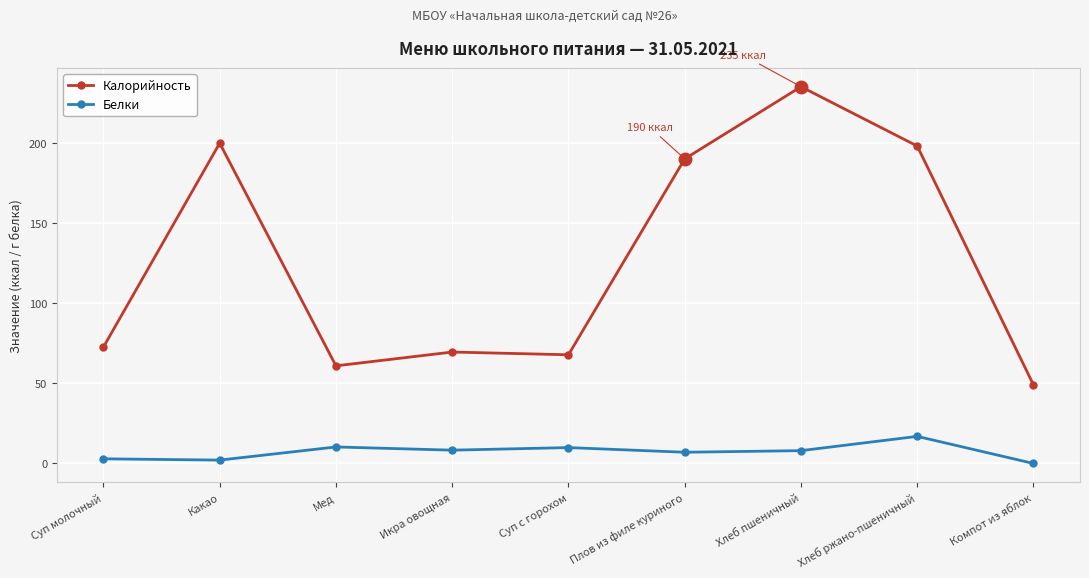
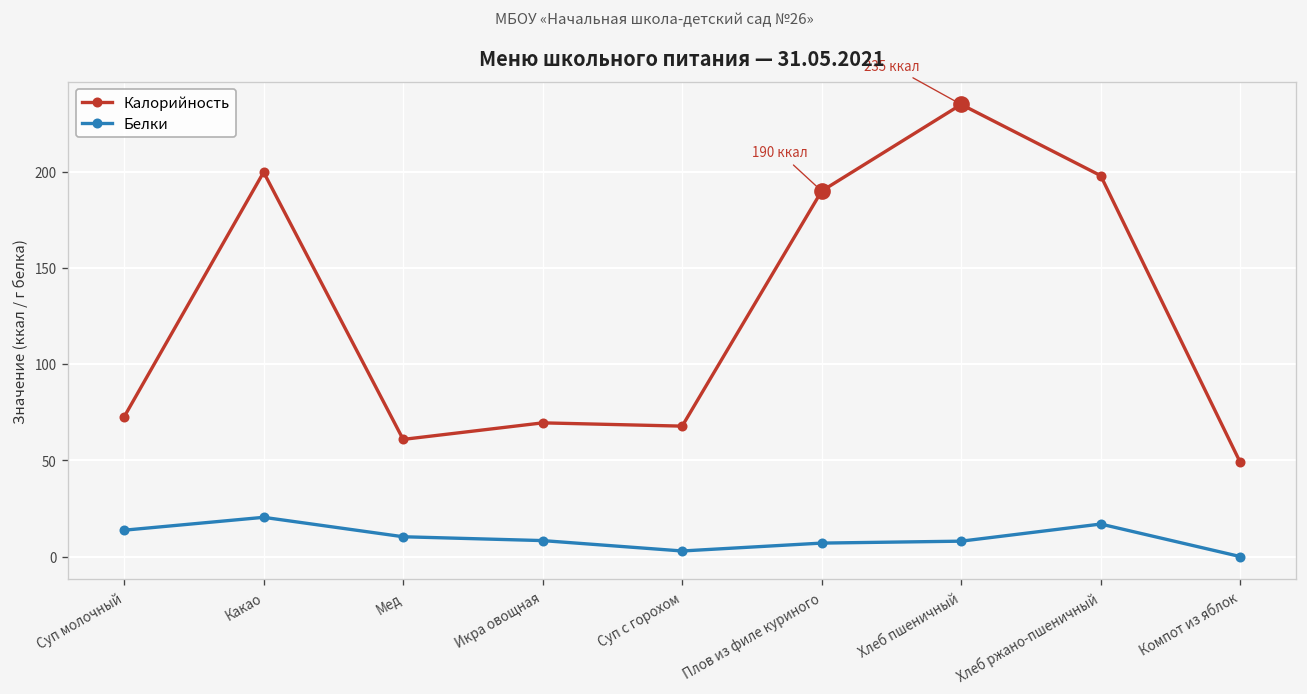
  {
    "Белки": {
-     "Суп молочный": 3,
-     "Какао": 2,
+     "Суп молочный": 14,
+     "Какао": 20,
      "Мед": 10,
      "Икра овощная": 8,
-     "Суп с горохом": 10,
+     "Суп с горохом": 3,
      "Плов из филе куриного": 7,
      "Хлеб пшеничный": 8,
      "Хлеб ржано-пшеничный": 17,
      "Компот из яблок": 0
    }
  }
